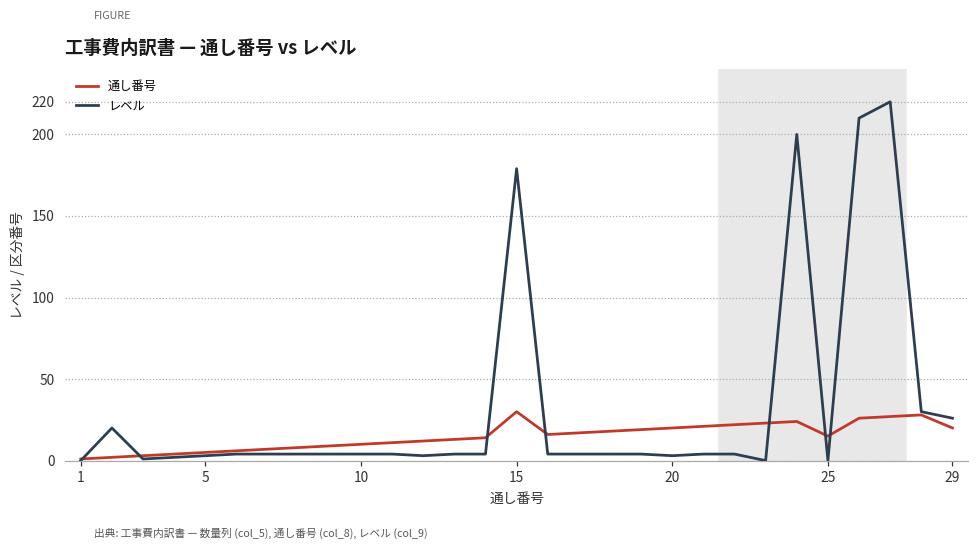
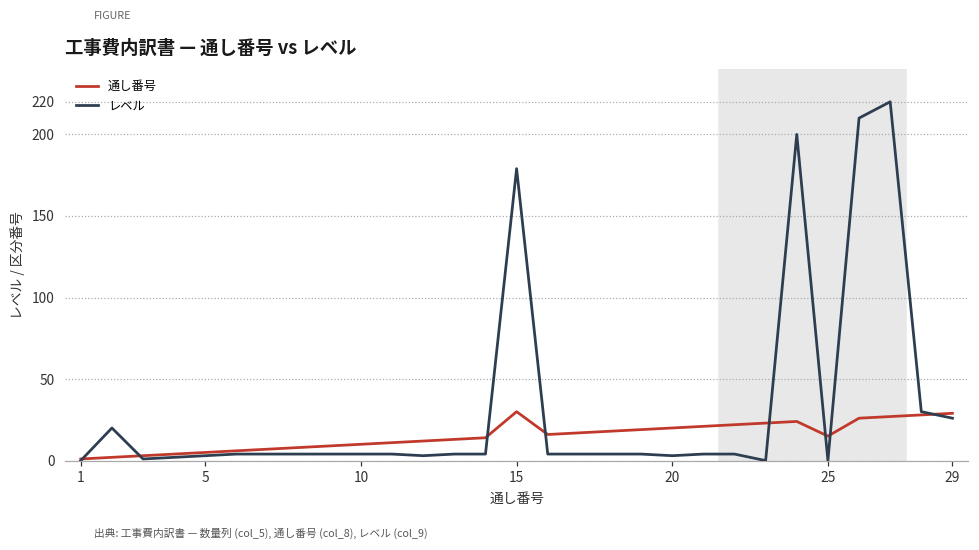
  {
    "通し番号": {
      "5": 5,
      "10": 10,
      "15": 30,
      "20": 20,
      "25": 15,
-     "29": 20
+     "29": 29
    },
    "レベル": {
      "5": 3,
      "10": 4,
      "15": 179,
      "20": 3,
      "25": 0,
      "29": 26
    }
  }
